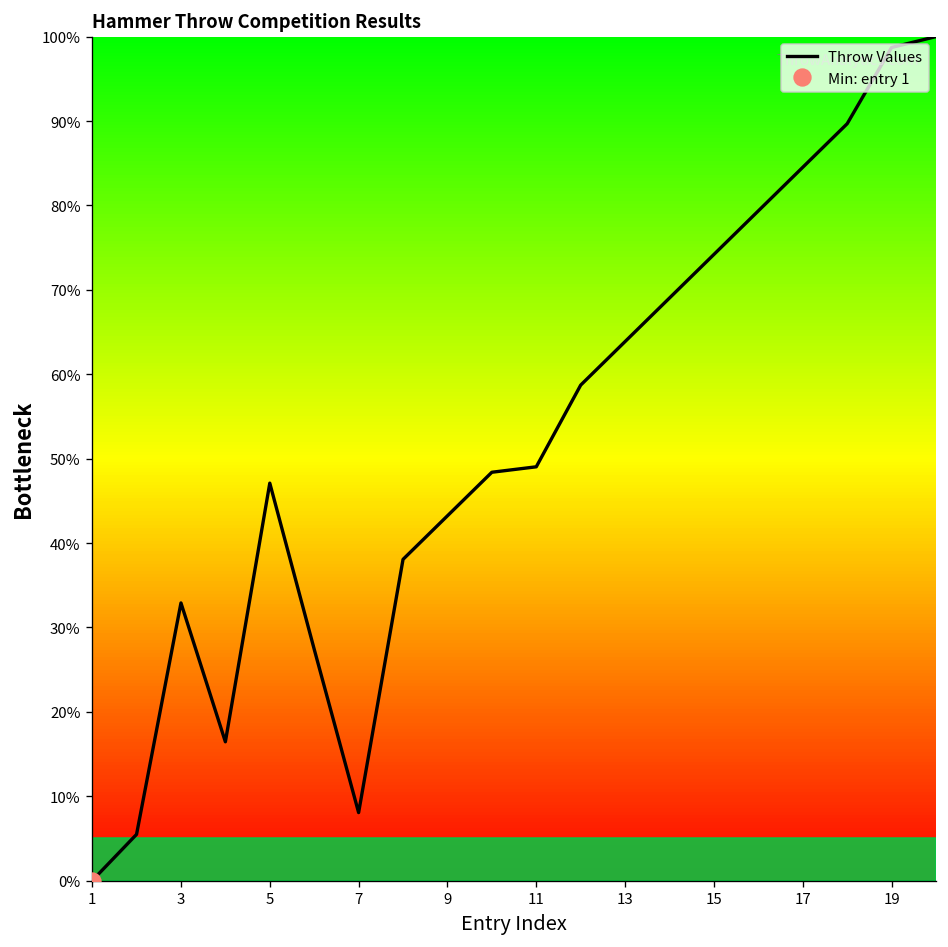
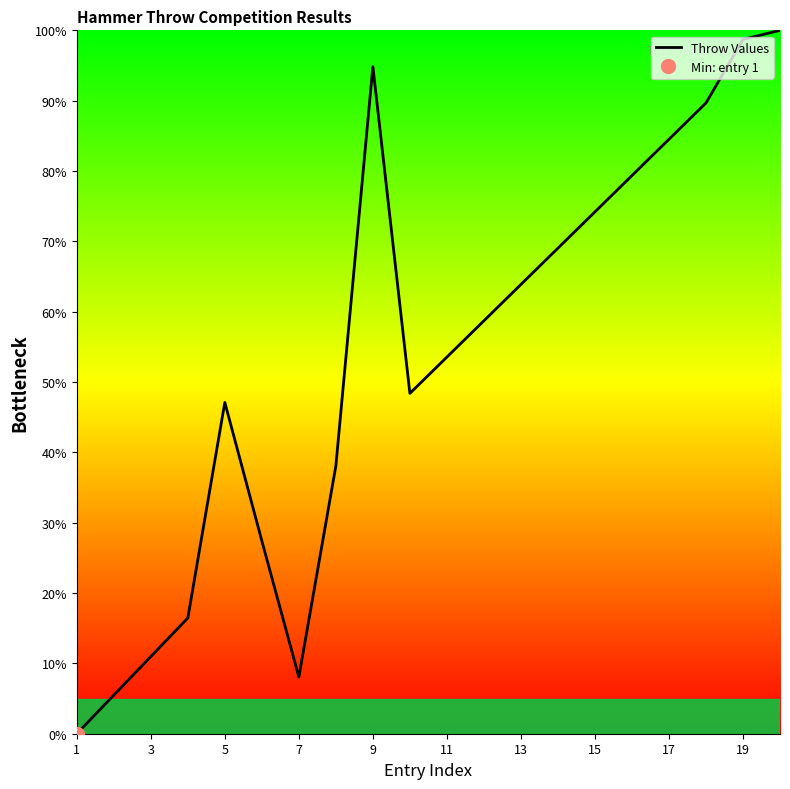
  {
    "Throw Values": {
-     "3": "33%",
+     "3": "11%",
      "5": "47%",
      "7": "8%",
-     "9": "43%",
-     "11": "49%",
+     "9": "95%",
+     "11": "54%",
      "13": "64%",
      "15": "74%",
      "17": "85%"
    }
  }
